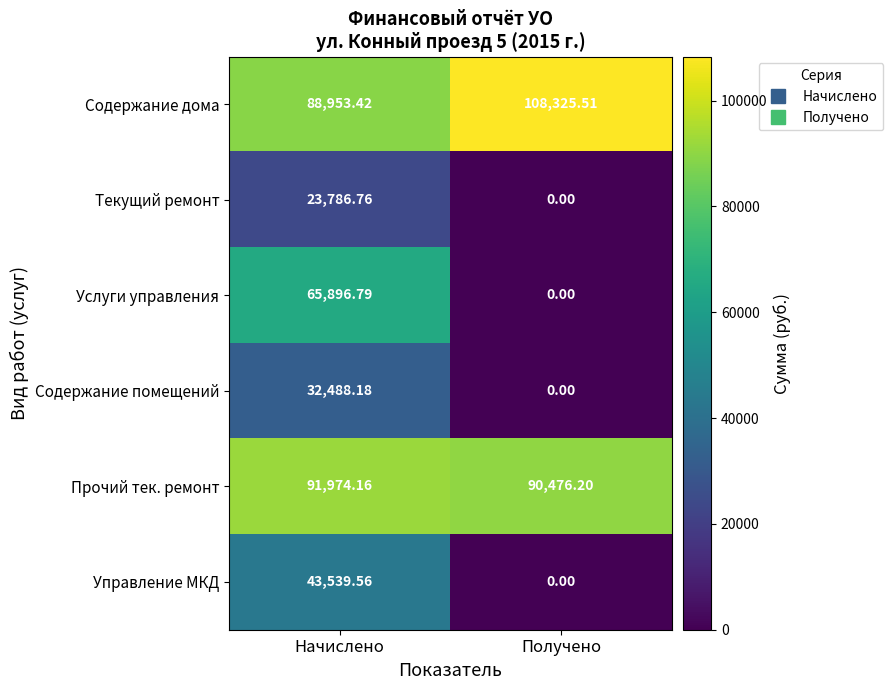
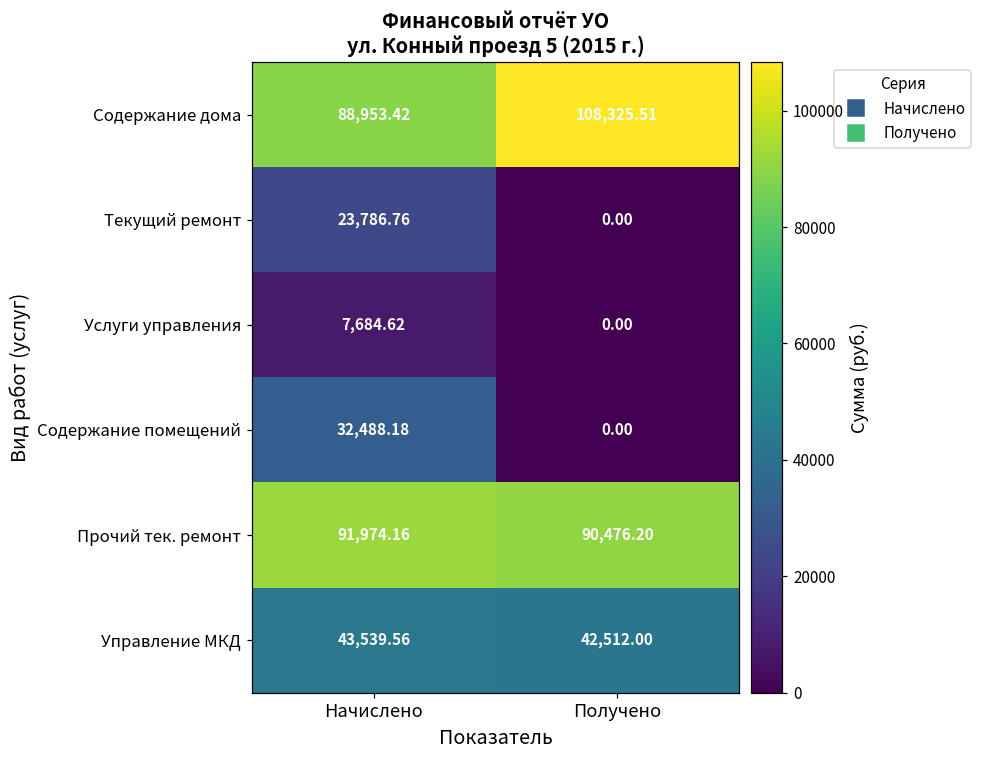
  {
    "Содержание дома": {
      "Начислено": "88,953.42",
      "Получено": "108,325.51"
    },
    "Текущий ремонт": {
      "Начислено": "23,786.76",
      "Получено": "0.00"
    },
    "Услуги управления": {
-     "Начислено": "65,896.79",
+     "Начислено": "7,684.62",
      "Получено": "0.00"
    },
    "Содержание помещений": {
      "Начислено": "32,488.18",
      "Получено": "0.00"
    },
    "Прочий тек. ремонт": {
      "Начислено": "91,974.16",
      "Получено": "90,476.20"
    },
    "Управление МКД": {
      "Начислено": "43,539.56",
-     "Получено": "0.00"
+     "Получено": "42,512.00"
    }
  }
